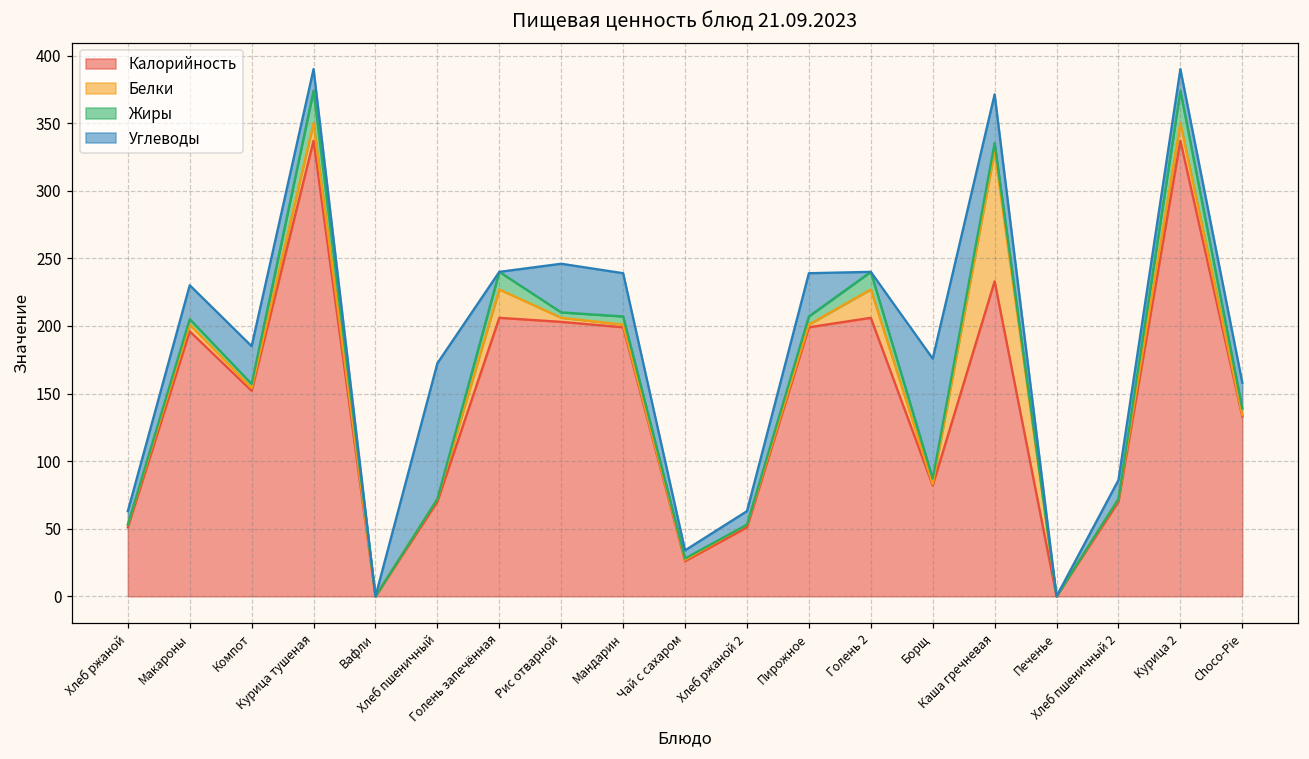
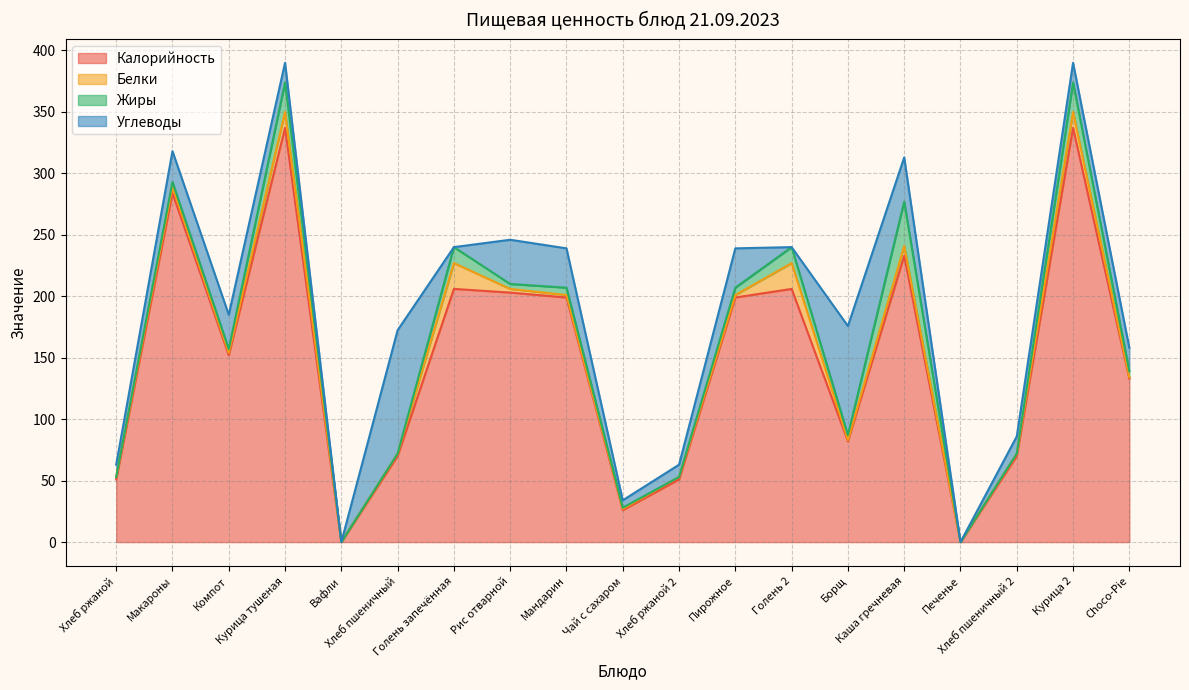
  {
    "Калорийность": {
-     "Макароны": 196,
+     "Макароны": 284,
      "Курица тушеная": 337,
      "Голень запечённая": 206,
      "Рис отварной": 203,
      "Голень 2": 206,
      "Каша гречневая": 233,
      "Курица 2": 337
    },
    "Белки": {
      "Макароны": 5,
      "Курица тушеная": 13,
      "Голень запечённая": 21,
      "Рис отварной": 3,
      "Голень 2": 21,
-     "Каша гречневая": 96,
+     "Каша гречневая": 8,
      "Курица 2": 13
    },
    "Жиры": {
      "Макароны": 4,
      "Компот": 3,
      "Курица тушеная": 24,
      "Рис отварной": 4,
      "Мандарин": 6,
      "Пирожное": 6,
      "Борщ": 4,
-     "Каша гречневая": 6,
+     "Каша гречневая": 36,
      "Курица 2": 24,
      "Choco-Pie": 5
    },
    "Углеводы": {
      "Хлеб ржаной": 10,
      "Макароны": 25,
      "Компот": 28,
      "Курица тушеная": 16,
      "Хлеб пшеничный": 100,
      "Рис отварной": 36,
      "Мандарин": 32,
      "Чай с сахаром": 6,
      "Хлеб ржаной 2": 10,
      "Пирожное": 32,
      "Борщ": 89,
      "Каша гречневая": 36,
      "Хлеб пшеничный 2": 14,
      "Курица 2": 16,
      "Choco-Pie": 19
    }
  }
